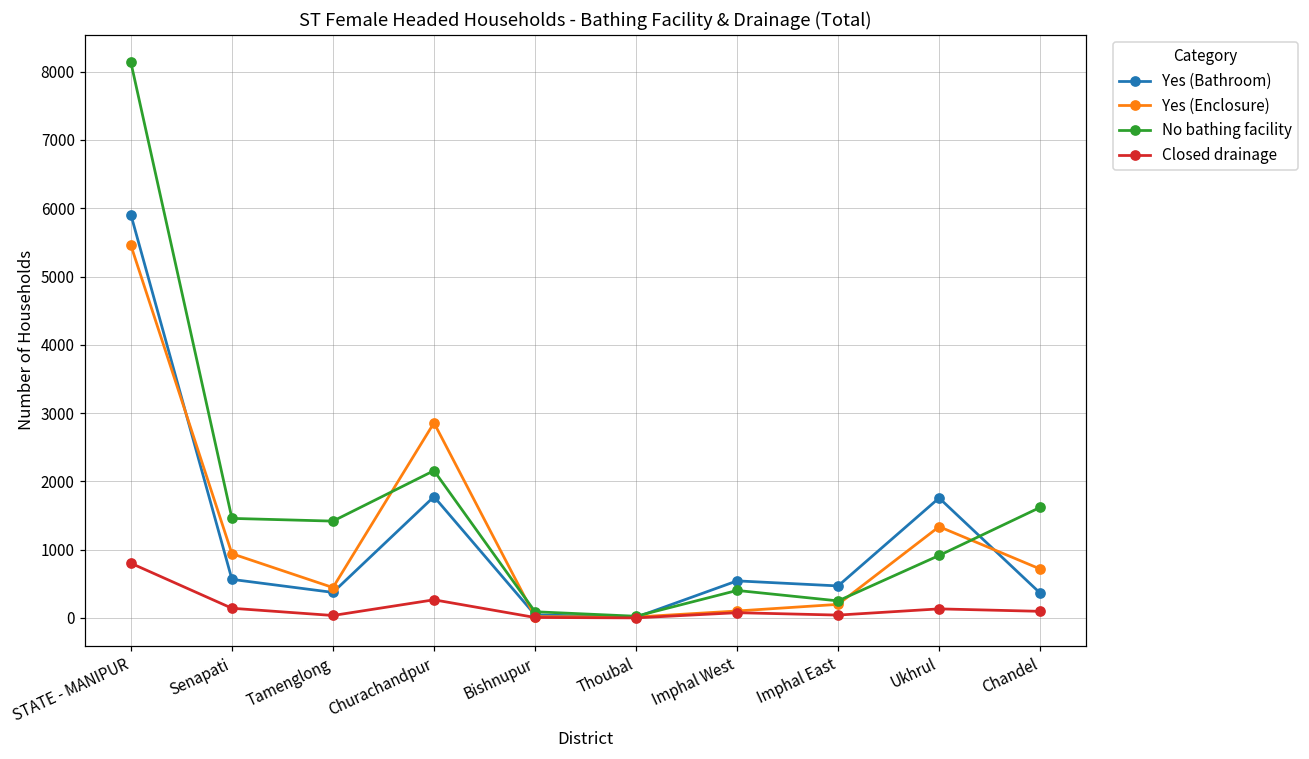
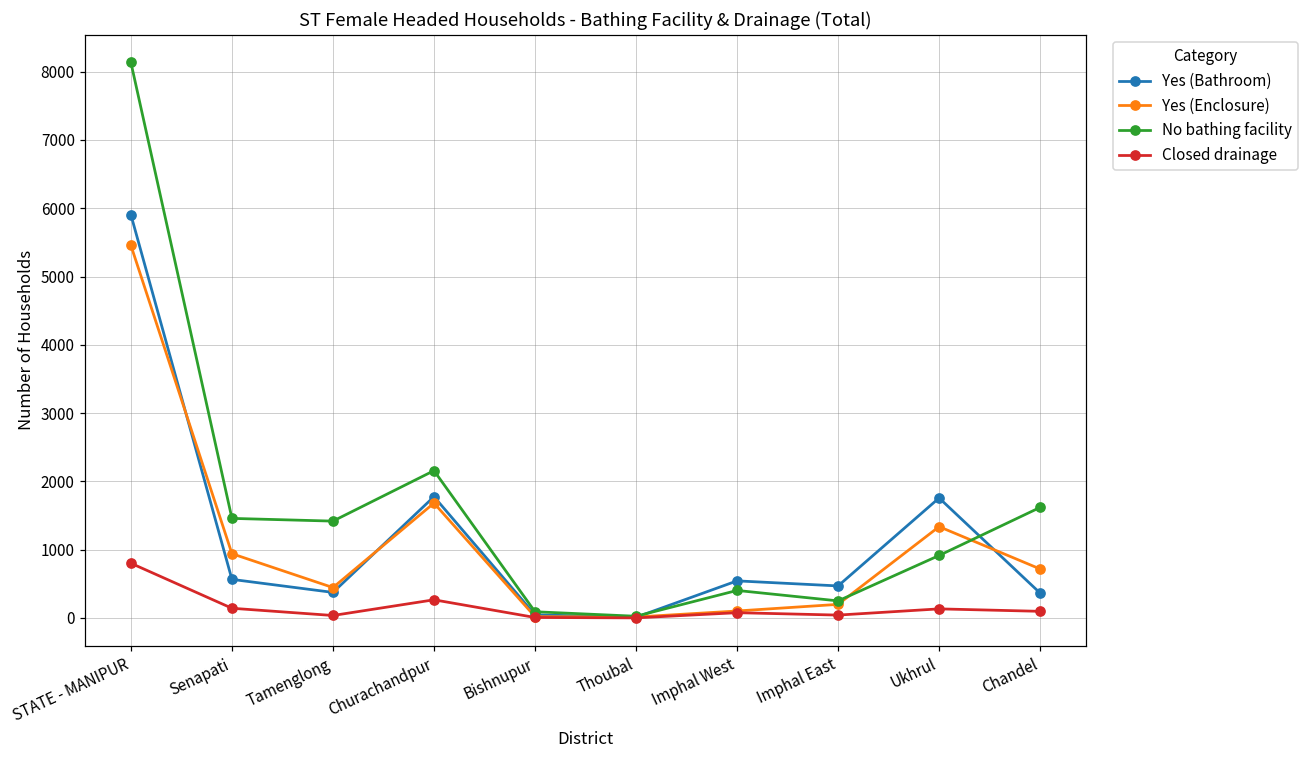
  {
    "Yes (Bathroom)": {
      "STATE - MANIPUR": 5900,
      "Senapati": 600,
      "Tamenglong": 400,
      "Churachandpur": 1800,
      "Imphal West": 500,
      "Imphal East": 500,
      "Ukhrul": 1800,
      "Chandel": 400
    },
    "Yes (Enclosure)": {
      "STATE - MANIPUR": 5500,
      "Senapati": 900,
      "Tamenglong": 400,
-     "Churachandpur": 2900,
+     "Churachandpur": 1700,
      "Imphal East": 200,
      "Ukhrul": 1300,
      "Chandel": 700
    },
    "No bathing facility": {
      "STATE - MANIPUR": 8100,
      "Senapati": 1500,
      "Tamenglong": 1400,
      "Churachandpur": 2200,
      "Bishnupur": 100,
      "Imphal West": 400,
      "Imphal East": 300,
      "Ukhrul": 900,
      "Chandel": 1600
    },
    "Closed drainage": {
      "STATE - MANIPUR": 800,
      "Senapati": 100,
      "Tamenglong": 0,
      "Churachandpur": 300,
      "Imphal East": 0,
      "Ukhrul": 100,
      "Chandel": 100
    }
  }
